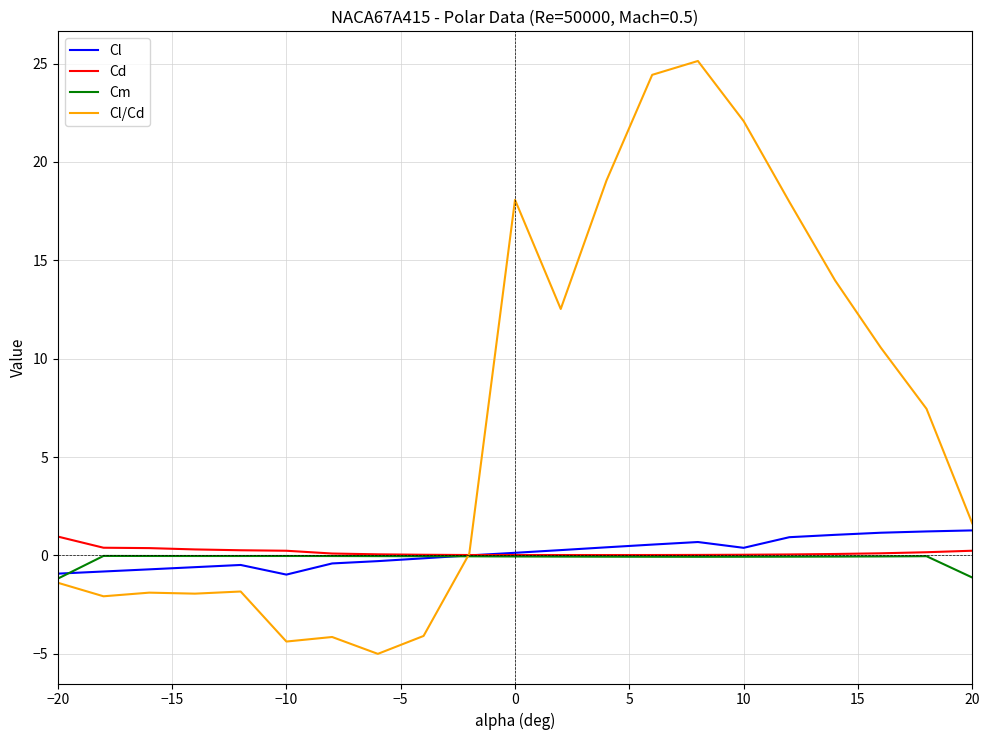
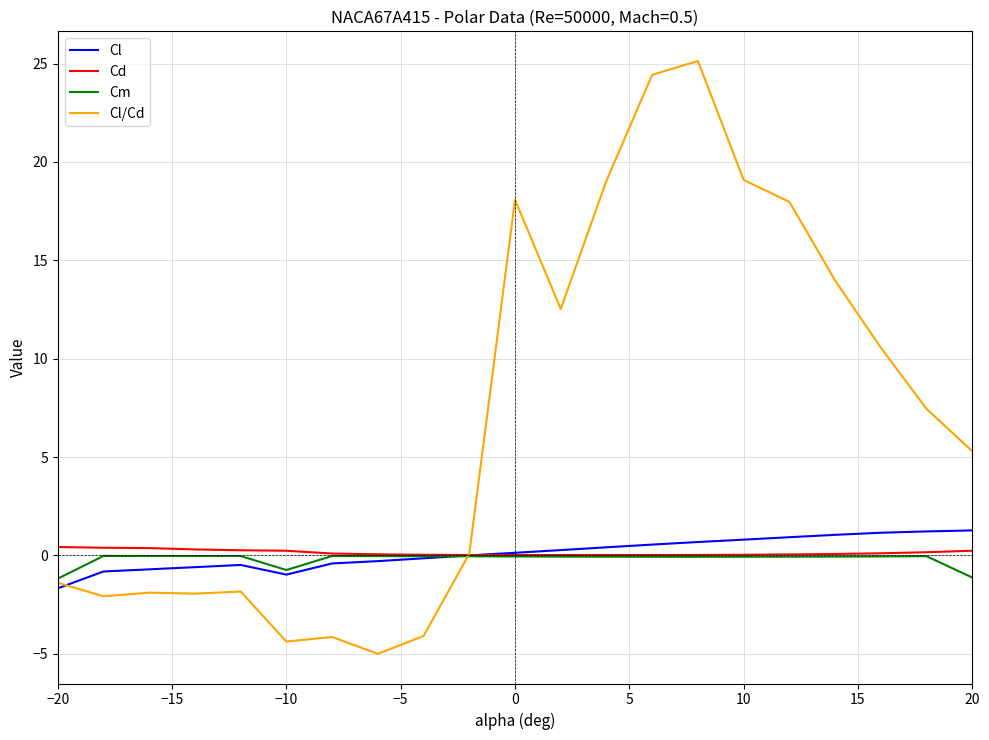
  {
    "Cl": {
-     "−20": -0.9,
+     "−20": -1.7,
      "−10": -1.0,
-     "10": 0.4,
+     "10": 0.8,
      "20": 1.3
    },
    "Cd": {
-     "−20": 1.0,
+     "−20": 0.4,
      "−10": 0.2,
      "20": 0.2
    },
    "Cm": {
      "−20": -1.2,
-     "−10": 0.0,
+     "−10": -0.7,
      "20": -1.1
    },
    "Cl/Cd": {
      "−20": -1.4,
      "−10": -4.4,
      "0": 18.1,
-     "10": 22.1,
-     "20": 1.6
+     "10": 19.1,
+     "20": 5.3
    }
  }
